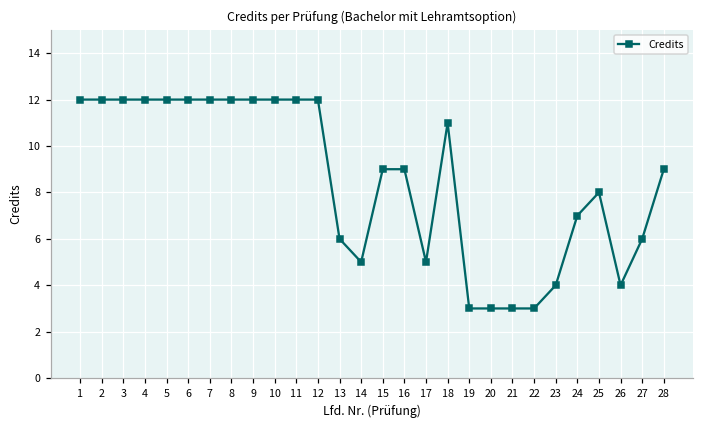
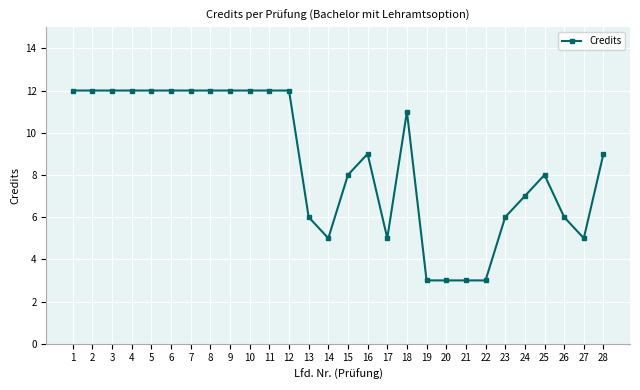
  {
    "1": 12,
    "2": 12,
    "3": 12,
    "4": 12,
    "5": 12,
    "6": 12,
    "7": 12,
    "8": 12,
    "9": 12,
    "10": 12,
    "11": 12,
    "12": 12,
    "13": 6,
    "14": 5,
-   "15": 9,
+   "15": 8,
    "16": 9,
    "17": 5,
    "18": 11,
    "19": 3,
    "20": 3,
    "21": 3,
    "22": 3,
-   "23": 4,
+   "23": 6,
    "24": 7,
    "25": 8,
-   "26": 4,
-   "27": 6,
+   "26": 6,
+   "27": 5,
    "28": 9
  }
